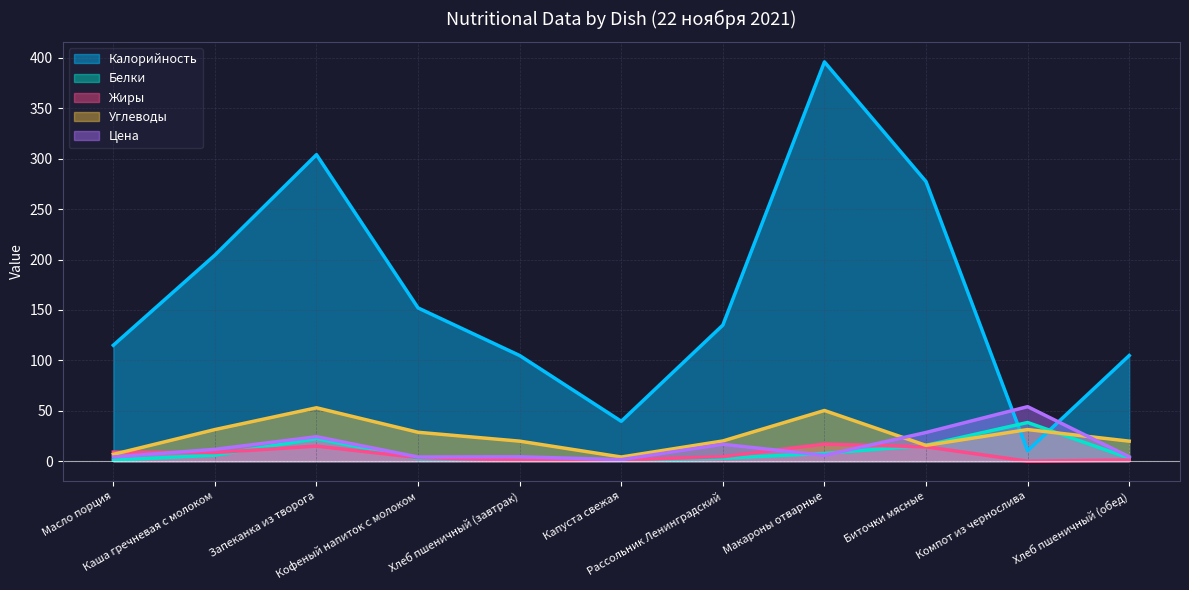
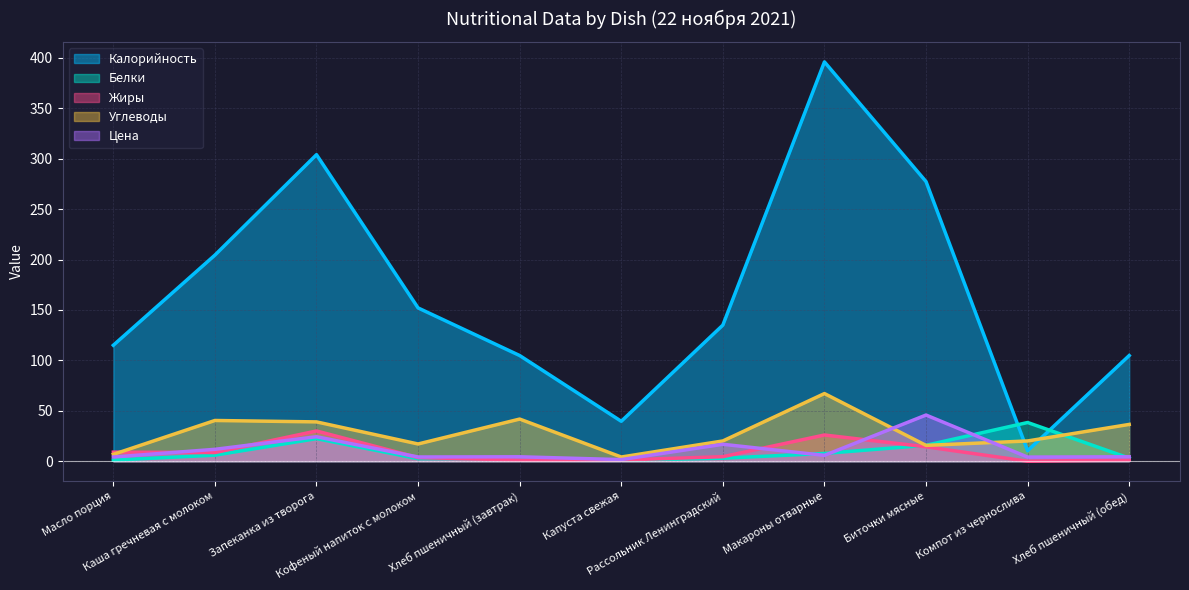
  {
    "Жиры": {
      "Каша гречневая с молоком": 9,
-     "Запеканка из творога": 15,
-     "Макароны отварные": 17,
+     "Запеканка из творога": 30,
+     "Макароны отварные": 26,
      "Компот из чернослива": 0
    },
    "Углеводы": {
-     "Каша гречневая с молоком": 31,
-     "Запеканка из творога": 53,
-     "Кофеный напиток с молоком": 29,
-     "Хлеб пшеничный (завтрак)": 20,
+     "Каша гречневая с молоком": 40,
+     "Запеканка из творога": 39,
+     "Кофеный напиток с молоком": 17,
+     "Хлеб пшеничный (завтрак)": 42,
      "Капуста свежая": 4,
      "Рассольник Ленинградский": 20,
-     "Макароны отварные": 50,
-     "Компот из чернослива": 31,
-     "Хлеб пшеничный (обед)": 20
+     "Макароны отварные": 67,
+     "Компот из чернослива": 20,
+     "Хлеб пшеничный (обед)": 37
    },
    "Цена": {
      "Масло порция": 4,
      "Каша гречневая с молоком": 12,
      "Рассольник Ленинградский": 17,
-     "Биточки мясные": 29,
-     "Компот из чернослива": 54
+     "Биточки мясные": 46,
+     "Компот из чернослива": 4
    }
  }
